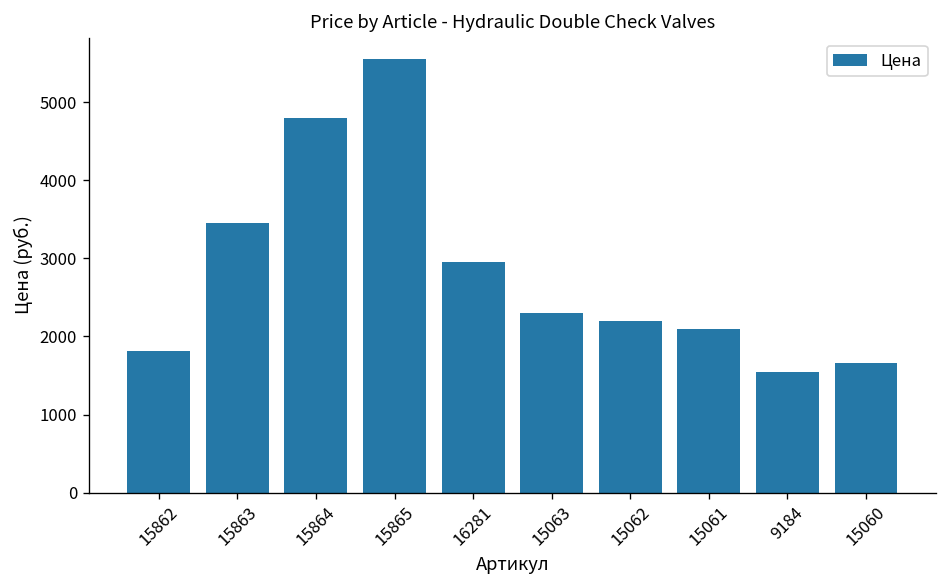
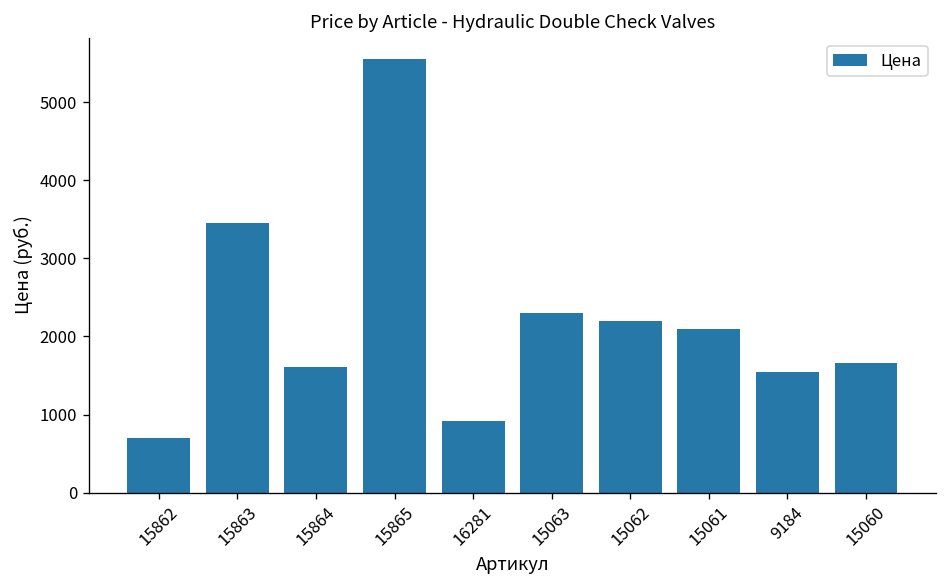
  {
-   "15862": 1800,
+   "15862": 700,
    "15863": 3500,
-   "15864": 4800,
+   "15864": 1600,
    "15865": 5600,
-   "16281": 3000,
+   "16281": 900,
    "15063": 2300,
    "15062": 2200,
    "15061": 2100,
    "9184": 1500,
    "15060": 1700
  }
